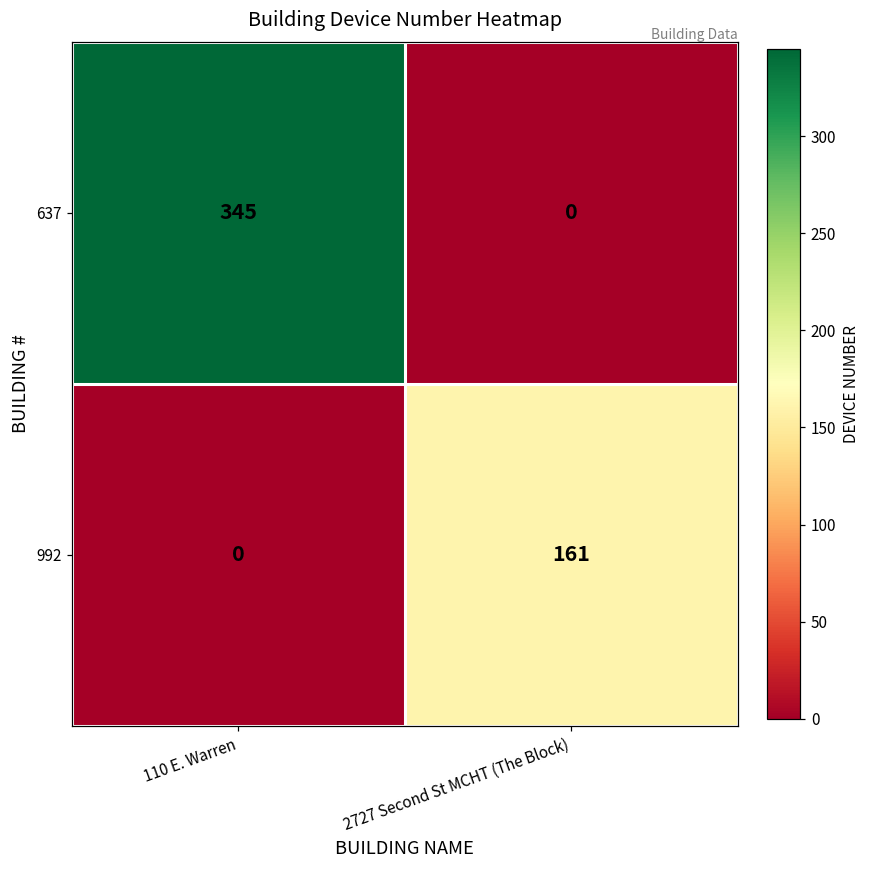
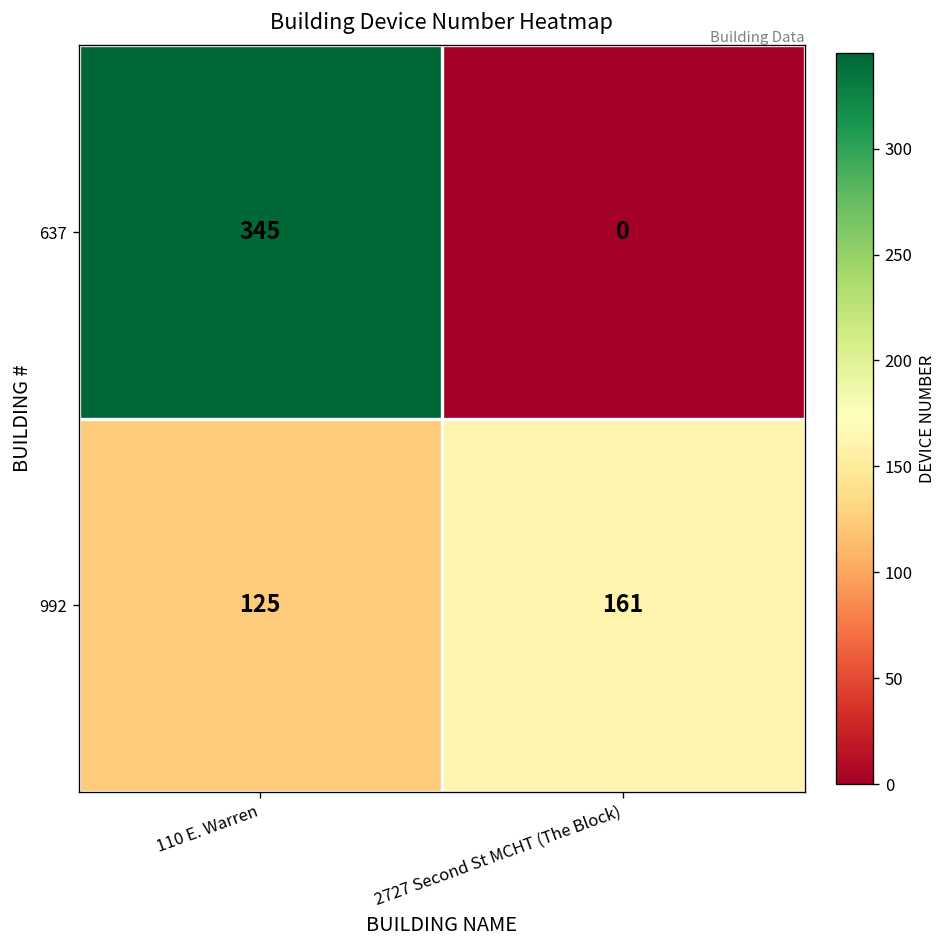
  {
    "637": {
      "110 E. Warren": 345,
      "2727 Second St MCHT (The Block)": 0
    },
    "992": {
-     "110 E. Warren": 0,
+     "110 E. Warren": 125,
      "2727 Second St MCHT (The Block)": 161
    }
  }
